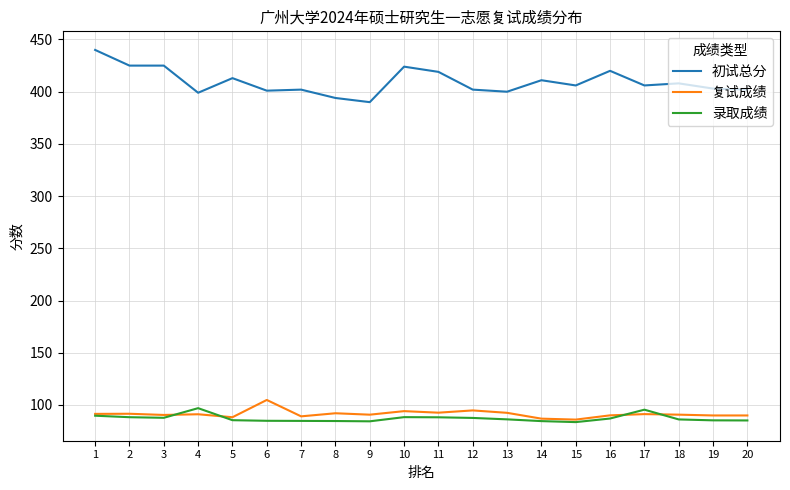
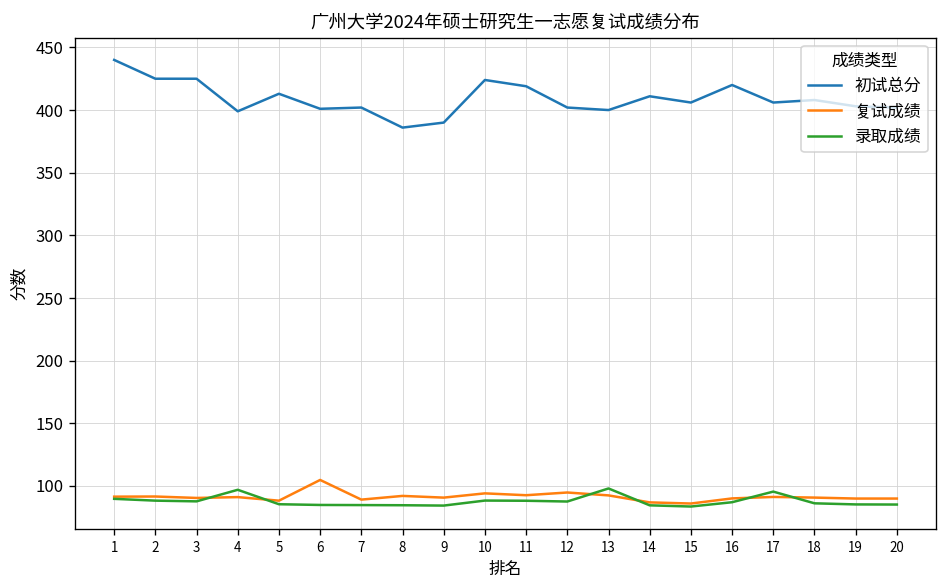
  {
    "初试总分": {
      "1": 440,
      "2": 425,
      "3": 425,
      "4": 399,
      "5": 413,
      "6": 401,
      "7": 402,
-     "8": 394,
+     "8": 386,
      "9": 390,
      "10": 424,
      "11": 419,
      "12": 402,
      "13": 400,
      "14": 411,
      "15": 406,
      "16": 420,
      "17": 406
    },
    "复试成绩": {
      "2": 92,
      "3": 90,
      "4": 91,
      "5": 88,
      "6": 105,
      "7": 89,
      "8": 92,
      "9": 91,
      "10": 94,
      "11": 93,
      "12": 95,
      "13": 92,
      "16": 90,
      "17": 91,
      "18": 91,
      "19": 90,
      "20": 90
    },
    "录取成绩": {
      "2": 88,
      "3": 88,
      "4": 97,
      "5": 85,
      "6": 85,
      "7": 85,
      "8": 85,
      "9": 84,
      "10": 88,
      "11": 88,
      "12": 88,
-     "13": 86,
+     "13": 98,
      "16": 87,
      "17": 96,
      "18": 86,
      "19": 85,
      "20": 85
    }
  }
